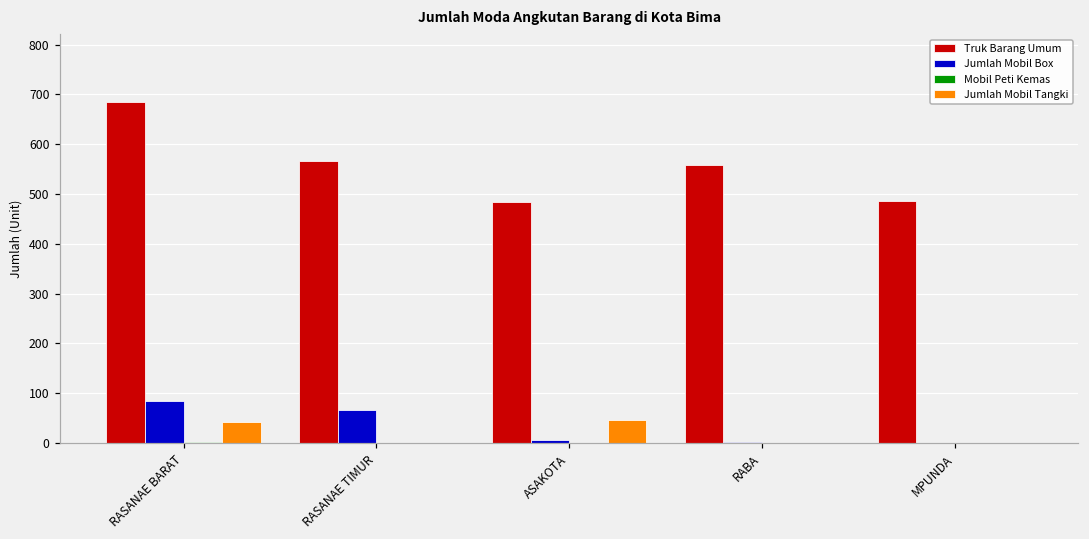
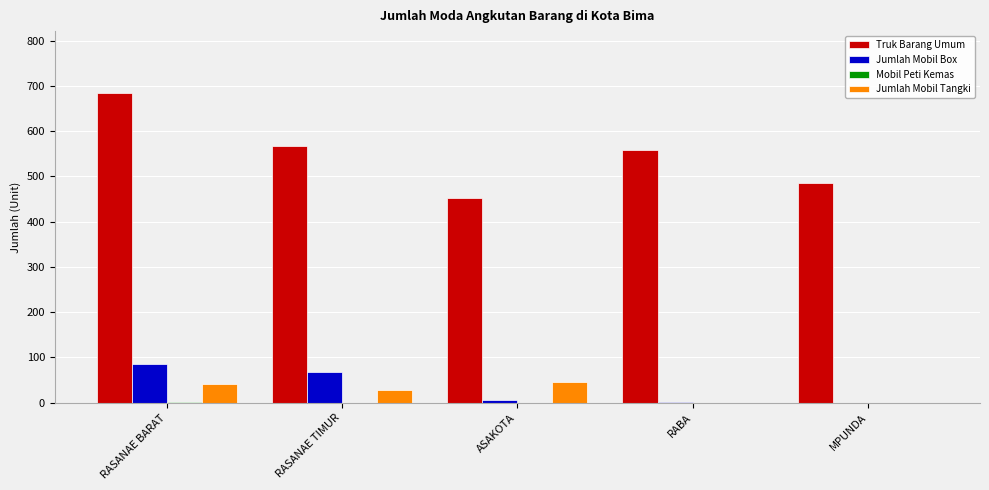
  {
    "Truk Barang Umum": {
      "RASANAE BARAT": 680,
      "RASANAE TIMUR": 570,
-     "ASAKOTA": 480,
+     "ASAKOTA": 450,
      "RABA": 560,
      "MPUNDA": 490
    },
    "Jumlah Mobil Box": {
      "RASANAE BARAT": 90,
      "RASANAE TIMUR": 70,
      "ASAKOTA": 10,
      "MPUNDA": 0
    },
    "Mobil Peti Kemas": {
      "RASANAE TIMUR": 0,
      "ASAKOTA": 0,
      "RABA": 0,
      "MPUNDA": 0
    },
    "Jumlah Mobil Tangki": {
      "RASANAE BARAT": 40,
-     "RASANAE TIMUR": 0,
+     "RASANAE TIMUR": 30,
      "ASAKOTA": 50,
      "RABA": 0,
      "MPUNDA": 0
    }
  }
